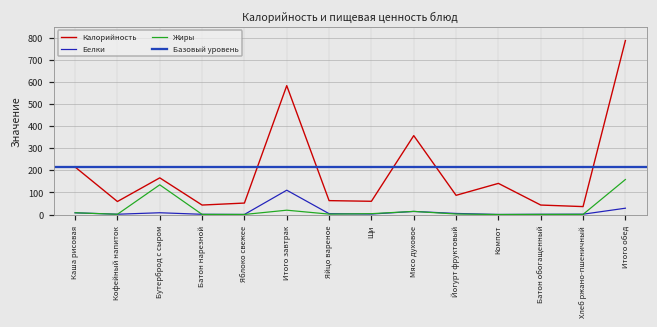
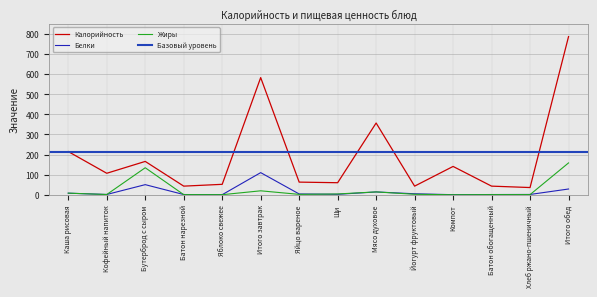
  {
    "Калорийность": {
      "Каша рисовая": 220,
-     "Кофейный напиток": 60,
+     "Кофейный напиток": 110,
      "Бутерброд с сыром": 170,
      "Батон нарезной": 40,
      "Яблоко свежее": 50,
      "Итого завтрак": 580,
      "Яйцо вареное": 60,
      "Щи": 60,
      "Мясо духовое": 360,
-     "Йогурт фруктовый": 90,
+     "Йогурт фруктовый": 40,
      "Компот": 140,
      "Батон обогащенный": 40,
      "Хлеб ржано-пшеничный": 40,
      "Итого обед": 790
    },
    "Белки": {
-     "Бутерброд с сыром": 10,
+     "Бутерброд с сыром": 50,
      "Итого завтрак": 110,
      "Итого обед": 30
    },
    "Жиры": {
      "Бутерброд с сыром": 130,
      "Итого завтрак": 20,
      "Итого обед": 160
    }
  }
